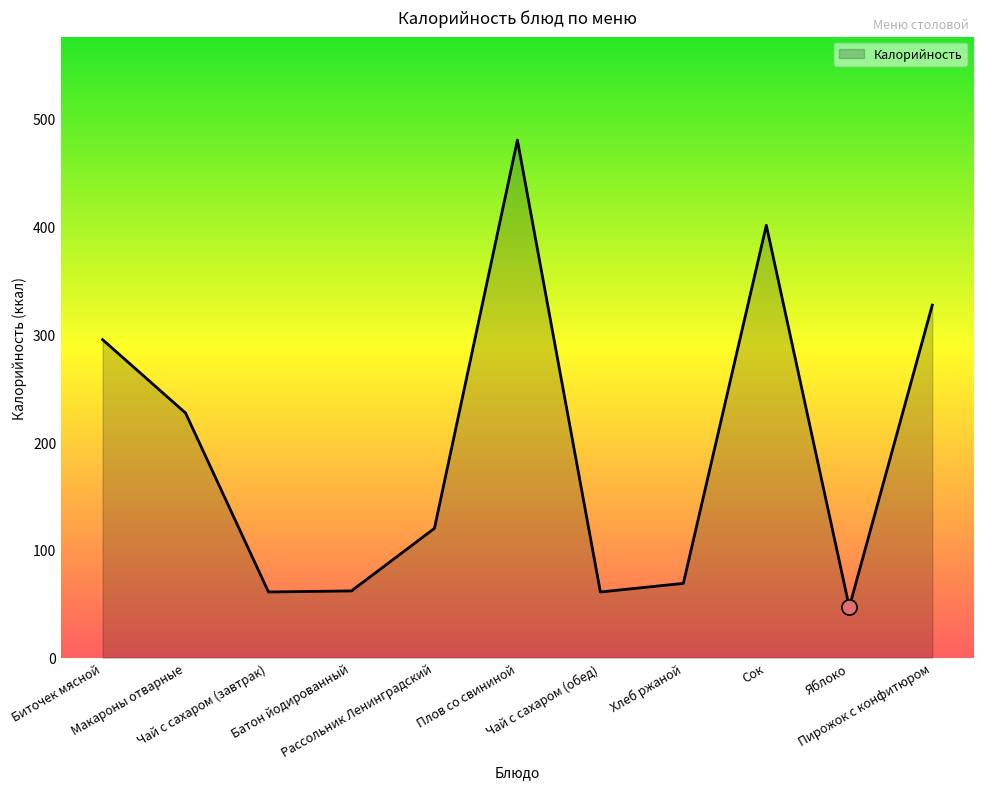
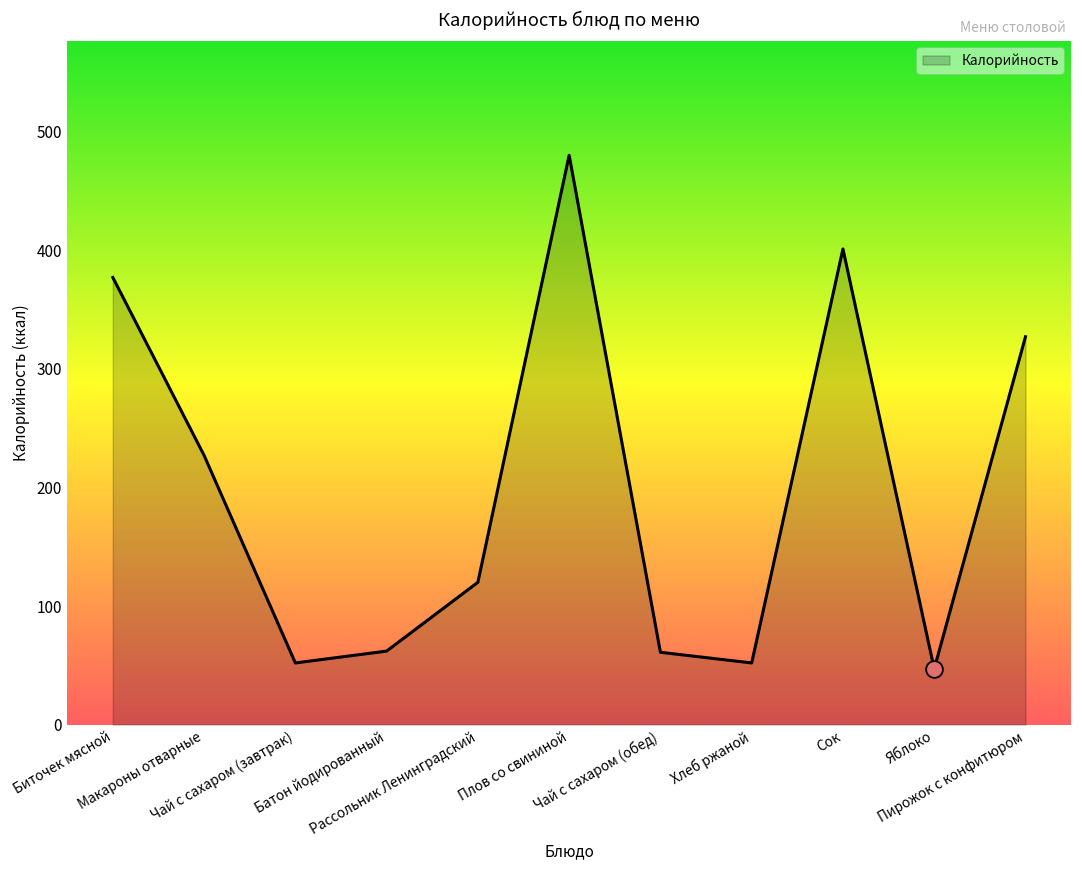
  {
    "Калорийность": {
-     "Биточек мясной": 295,
+     "Биточек мясной": 377,
      "Макароны отварные": 227,
-     "Чай с сахаром (завтрак)": 61,
+     "Чай с сахаром (завтрак)": 52,
      "Батон йодированный": 62,
      "Рассольник Ленинградский": 120,
      "Плов со свининой": 480,
      "Чай с сахаром (обед)": 61,
-     "Хлеб ржаной": 69,
+     "Хлеб ржаной": 52,
      "Сок": 401,
      "Пирожок с конфитюром": 327
    }
  }
